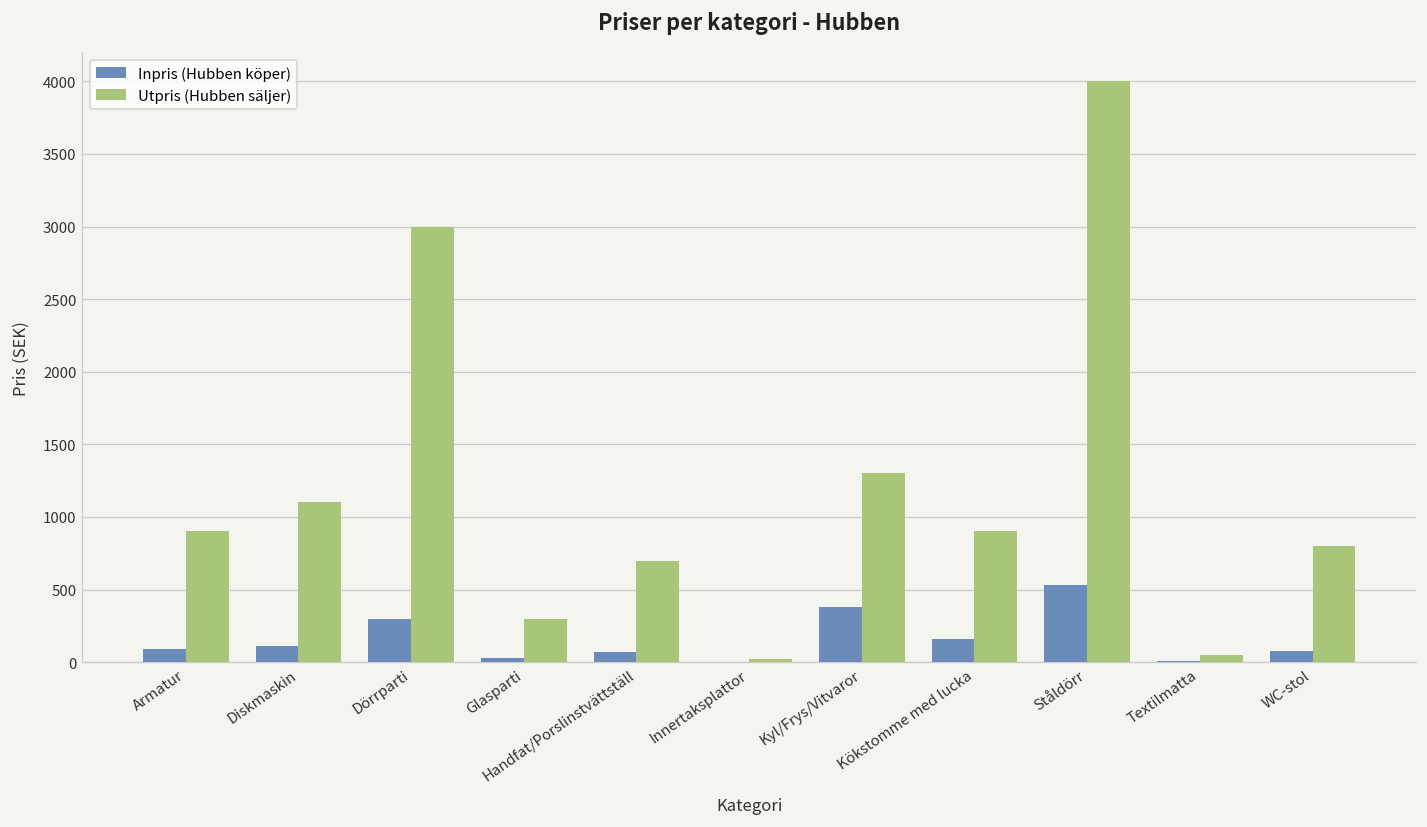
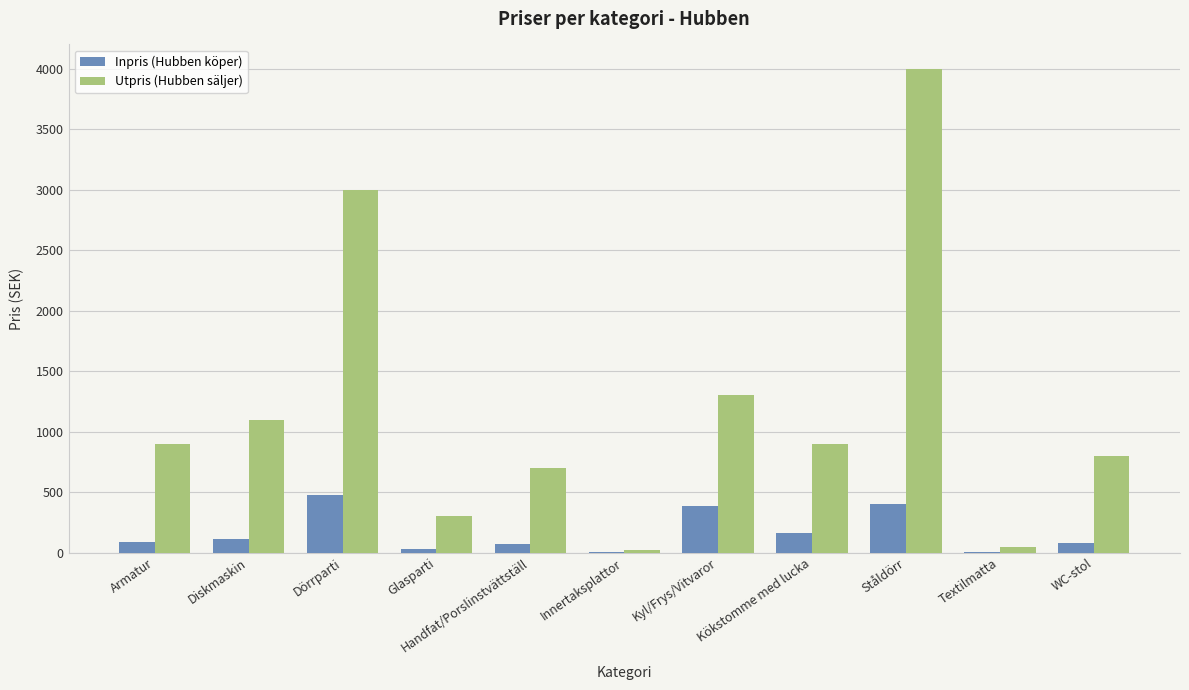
  {
    "Inpris (Hubben köper)": {
      "Armatur": 90,
      "Diskmaskin": 110,
-     "Dörrparti": 300,
+     "Dörrparti": 480,
      "Glasparti": 30,
      "Handfat/Porslinstvättställ": 70,
      "Kyl/Frys/Vitvaror": 380,
      "Kökstomme med lucka": 160,
-     "Ståldörr": 530,
+     "Ståldörr": 400,
      "WC-stol": 80
    },
    "Utpris (Hubben säljer)": {
      "Armatur": 900,
      "Diskmaskin": 1100,
      "Dörrparti": 3000,
      "Glasparti": 300,
      "Handfat/Porslinstvättställ": 700,
      "Kyl/Frys/Vitvaror": 1300,
      "Kökstomme med lucka": 900,
      "Ståldörr": 4000,
      "Textilmatta": 50,
      "WC-stol": 800
    }
  }
